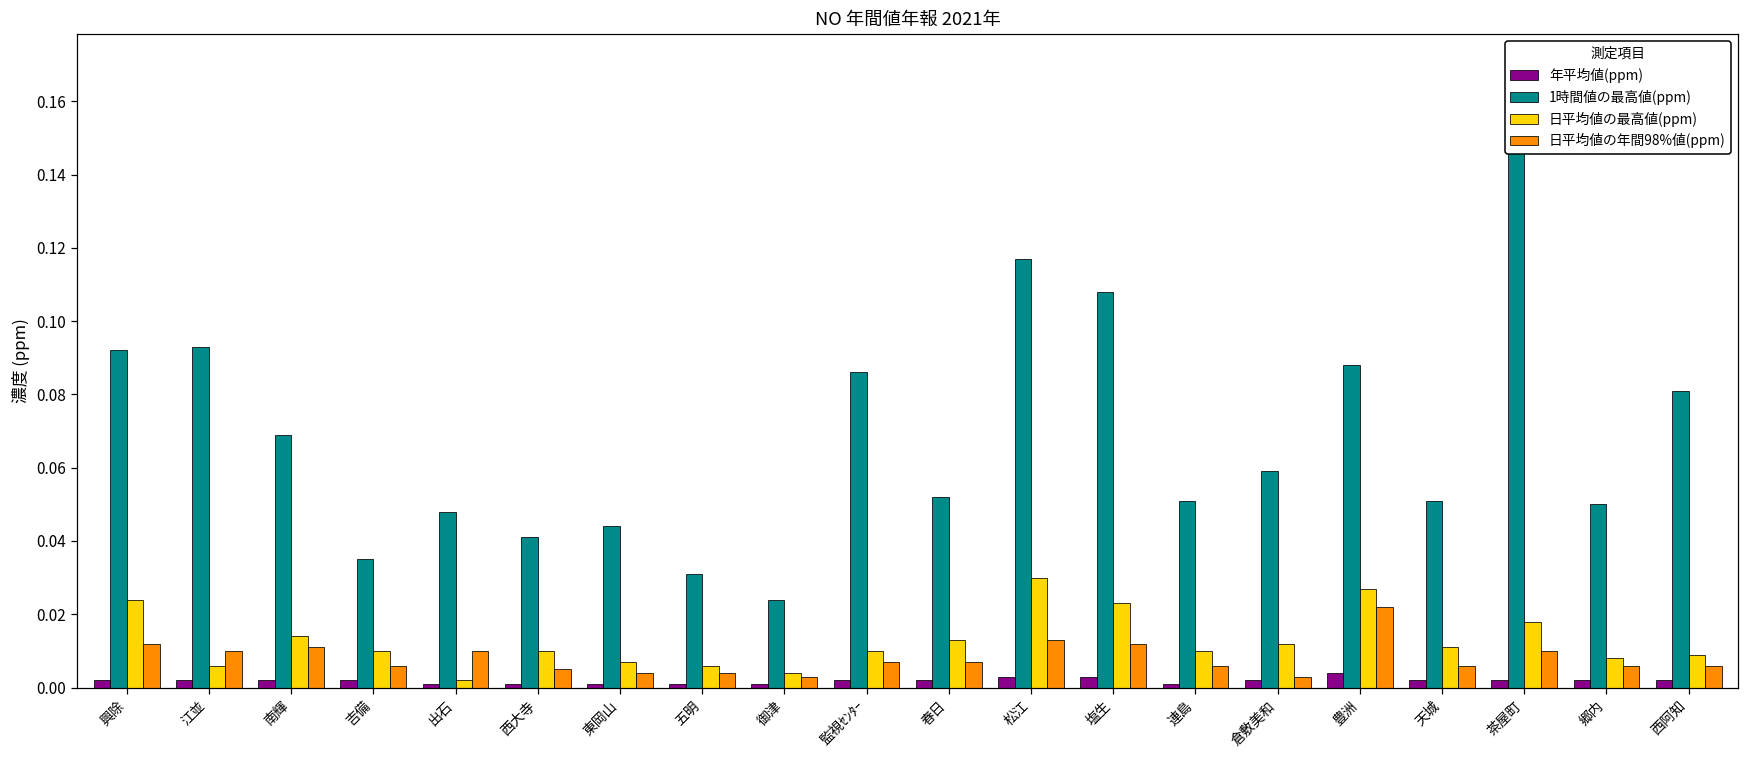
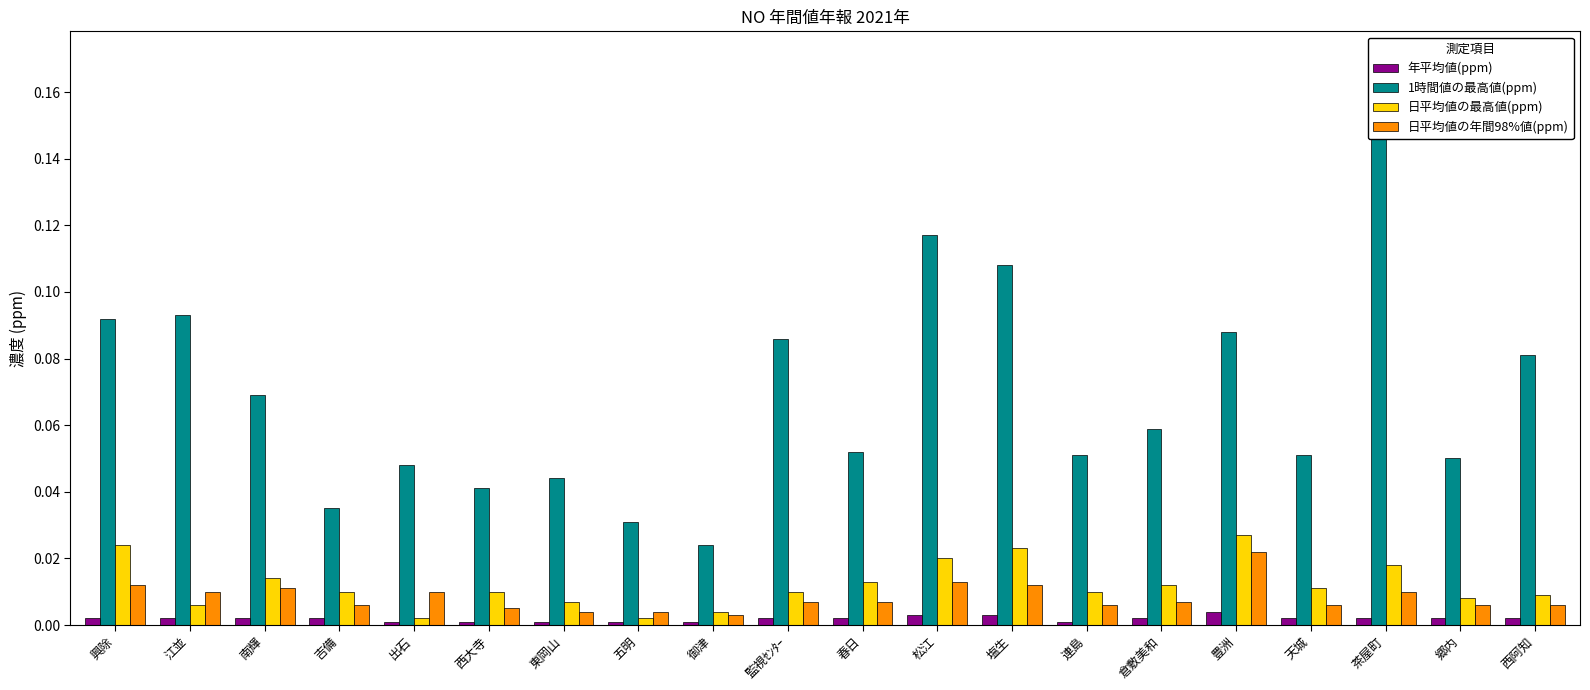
  {
    "年平均値(ppm)": {
      "興除": 0.002,
      "江並": 0.002,
      "南輝": 0.002,
      "吉備": 0.002,
      "出石": 0.001,
      "西大寺": 0.001,
      "東岡山": 0.001,
      "五明": 0.001,
      "御津": 0.001,
      "監視ｾﾝﾀｰ": 0.002,
      "春日": 0.002,
      "松江": 0.003,
      "塩生": 0.003,
      "連島": 0.001,
      "倉敷美和": 0.002,
      "豊洲": 0.004,
      "天城": 0.002,
      "茶屋町": 0.002,
      "郷内": 0.002,
      "西阿知": 0.002
    },
    "1時間値の最高値(ppm)": {
      "興除": 0.092,
      "江並": 0.093,
      "南輝": 0.069,
      "吉備": 0.035,
      "出石": 0.048,
      "西大寺": 0.041,
      "東岡山": 0.044,
      "五明": 0.031,
      "御津": 0.024,
      "監視ｾﾝﾀｰ": 0.086,
      "春日": 0.052,
      "松江": 0.117,
      "塩生": 0.108,
      "連島": 0.051,
      "倉敷美和": 0.059,
      "豊洲": 0.088,
      "天城": 0.051,
      "郷内": 0.050,
      "西阿知": 0.081
    },
    "日平均値の最高値(ppm)": {
      "興除": 0.024,
      "江並": 0.006,
      "南輝": 0.014,
      "吉備": 0.010,
      "出石": 0.002,
      "西大寺": 0.010,
      "東岡山": 0.007,
-     "五明": 0.006,
+     "五明": 0.002,
      "御津": 0.004,
      "監視ｾﾝﾀｰ": 0.010,
      "春日": 0.013,
-     "松江": 0.03,
+     "松江": 0.02,
      "塩生": 0.023,
      "連島": 0.010,
      "倉敷美和": 0.012,
      "豊洲": 0.027,
      "天城": 0.011,
      "茶屋町": 0.018,
      "郷内": 0.008,
      "西阿知": 0.009
    },
    "日平均値の年間98%値(ppm)": {
      "興除": 0.012,
      "江並": 0.010,
      "南輝": 0.011,
      "吉備": 0.006,
      "出石": 0.010,
      "西大寺": 0.005,
      "東岡山": 0.004,
      "五明": 0.004,
      "御津": 0.003,
      "監視ｾﾝﾀｰ": 0.007,
      "春日": 0.007,
      "松江": 0.013,
      "塩生": 0.012,
      "連島": 0.006,
-     "倉敷美和": 0.003,
+     "倉敷美和": 0.007,
      "豊洲": 0.022,
      "天城": 0.006,
      "茶屋町": 0.010,
      "郷内": 0.006,
      "西阿知": 0.006
    }
  }
